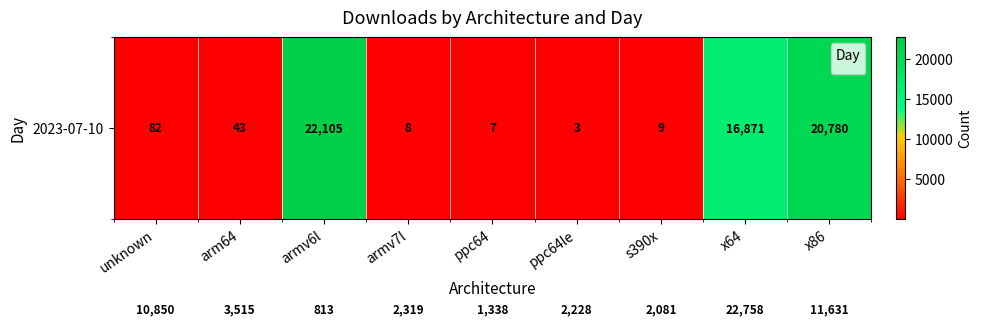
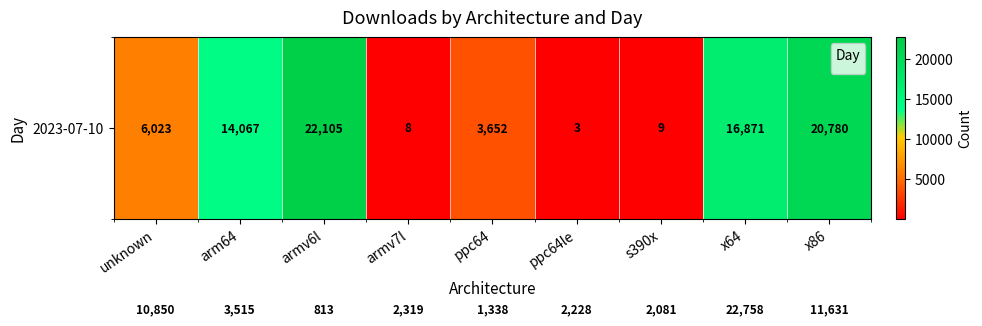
  {
    "2023-07-10": {
-     "unknown": "82",
-     "arm64": "43",
+     "unknown": "6,023",
+     "arm64": "14,067",
      "armv6l": "22,105",
      "armv7l": "8",
-     "ppc64": "7",
+     "ppc64": "3,652",
      "ppc64le": "3",
      "s390x": "9",
      "x64": "16,871",
      "x86": "20,780"
    }
  }
